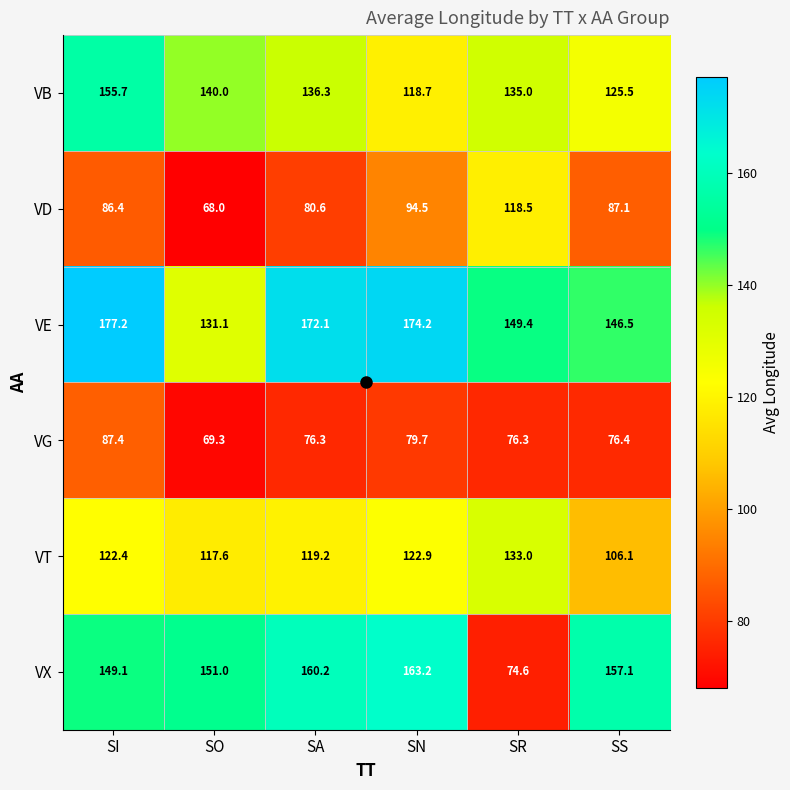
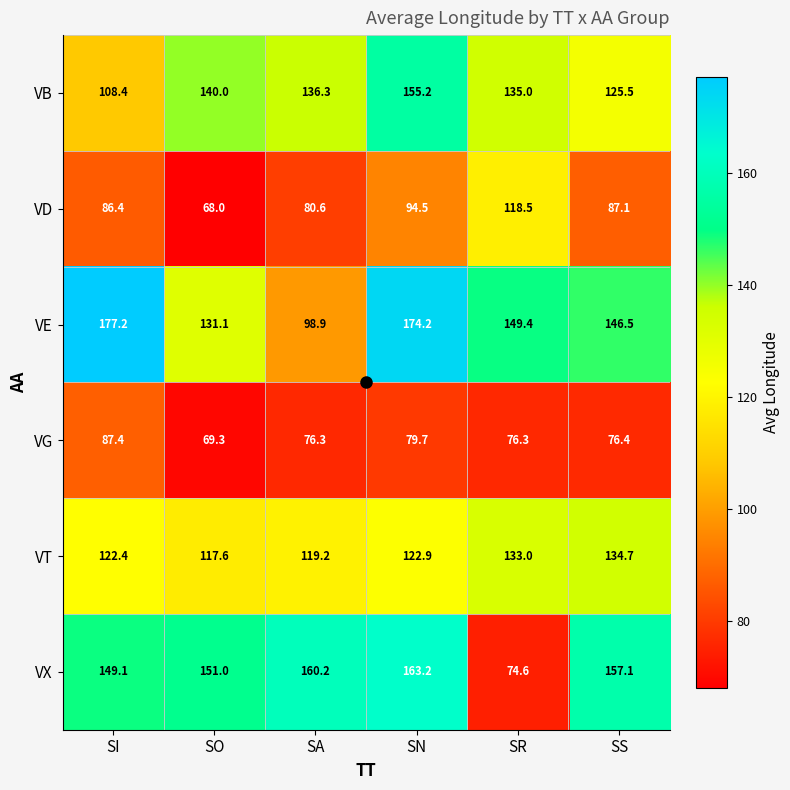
  {
    "VB": {
-     "SI": 155.7,
+     "SI": 108.4,
      "SO": 140.0,
      "SA": 136.3,
-     "SN": 118.7,
+     "SN": 155.2,
      "SR": 135.0,
      "SS": 125.5
    },
    "VD": {
      "SI": 86.4,
      "SO": 68.0,
      "SA": 80.6,
      "SN": 94.5,
      "SR": 118.5,
      "SS": 87.1
    },
    "VE": {
      "SI": 177.2,
      "SO": 131.1,
-     "SA": 172.1,
+     "SA": 98.9,
      "SN": 174.2,
      "SR": 149.4,
      "SS": 146.5
    },
    "VG": {
      "SI": 87.4,
      "SO": 69.3,
      "SA": 76.3,
      "SN": 79.7,
      "SR": 76.3,
      "SS": 76.4
    },
    "VT": {
      "SI": 122.4,
      "SO": 117.6,
      "SA": 119.2,
      "SN": 122.9,
      "SR": 133.0,
-     "SS": 106.1
+     "SS": 134.7
    },
    "VX": {
      "SI": 149.1,
      "SO": 151.0,
      "SA": 160.2,
      "SN": 163.2,
      "SR": 74.6,
      "SS": 157.1
    }
  }
